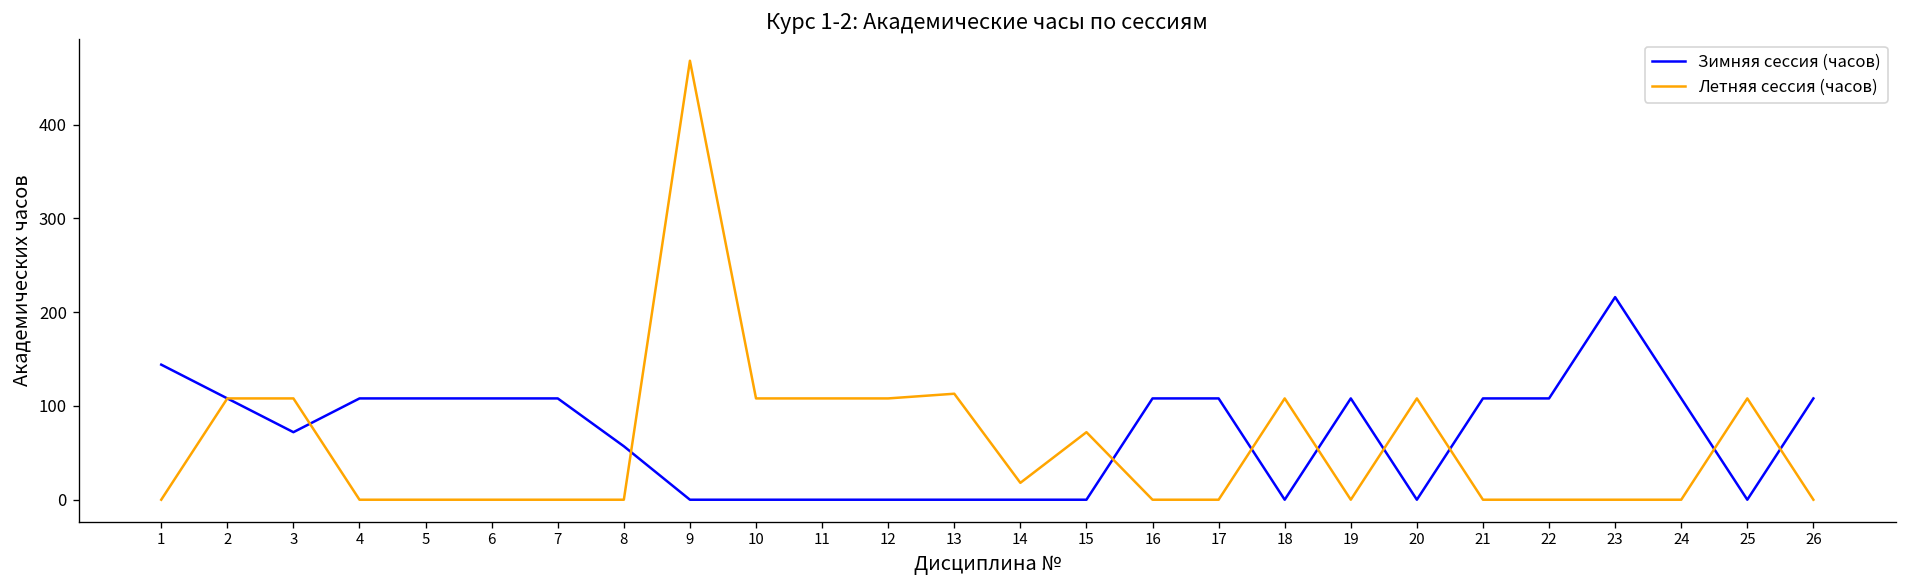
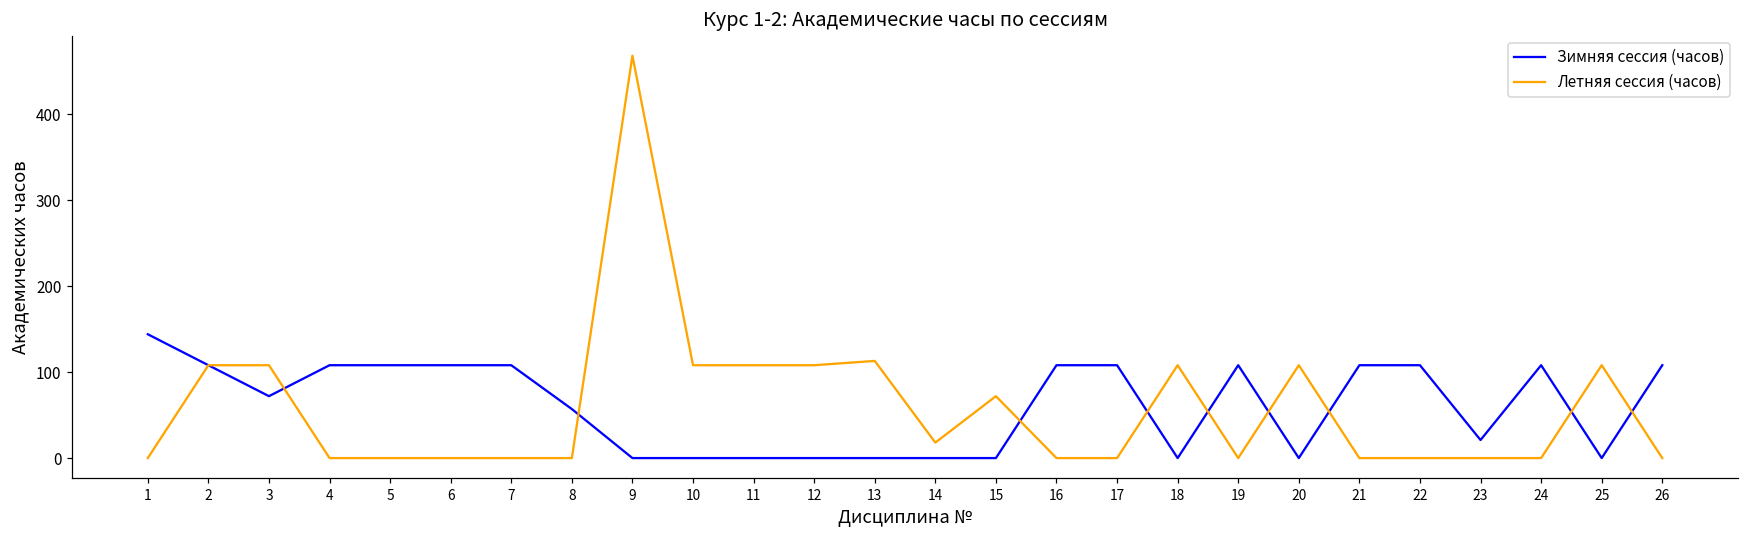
  {
    "Зимняя сессия (часов)": {
      "1": 140,
      "3": 70,
      "4": 110,
      "5": 110,
      "6": 110,
      "7": 110,
      "8": 60,
      "9": 0,
      "10": 0,
      "11": 0,
      "12": 0,
      "13": 0,
      "14": 0,
      "15": 0,
      "16": 110,
      "17": 110,
      "18": 0,
      "19": 110,
      "20": 0,
      "21": 110,
      "22": 110,
-     "23": 220,
+     "23": 20,
      "24": 110,
      "25": 0,
      "26": 110
    },
    "Летняя сессия (часов)": {
      "1": 0,
      "3": 110,
      "4": 0,
      "5": 0,
      "6": 0,
      "7": 0,
      "8": 0,
      "9": 470,
      "10": 110,
      "11": 110,
      "12": 110,
      "13": 110,
      "14": 20,
      "15": 70,
      "16": 0,
      "17": 0,
      "18": 110,
      "19": 0,
      "20": 110,
      "21": 0,
      "22": 0,
      "23": 0,
      "24": 0,
      "25": 110,
      "26": 0
    }
  }
